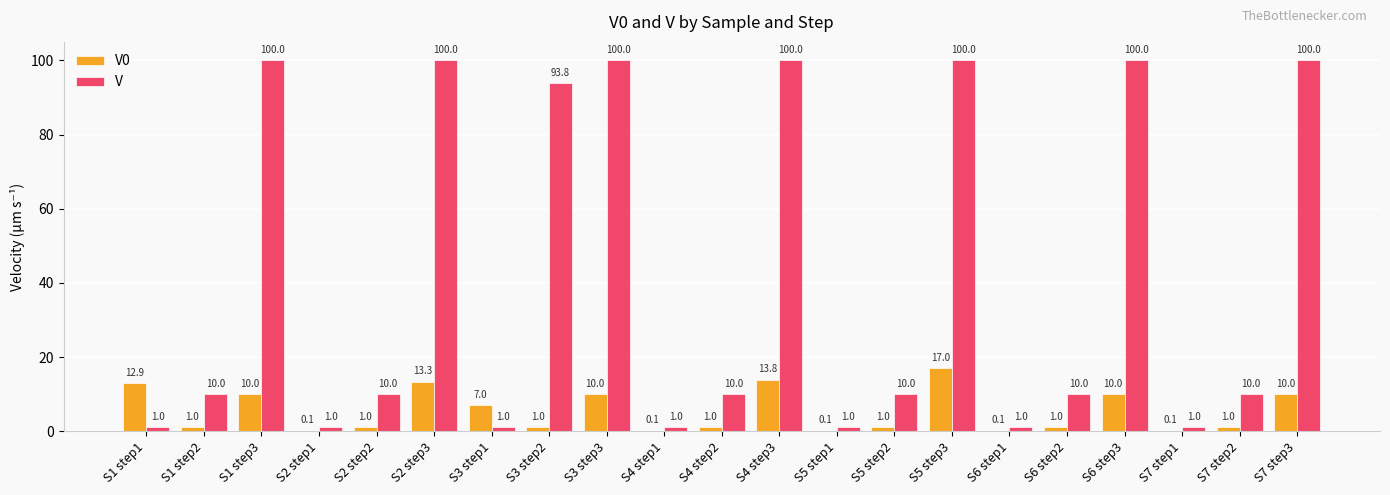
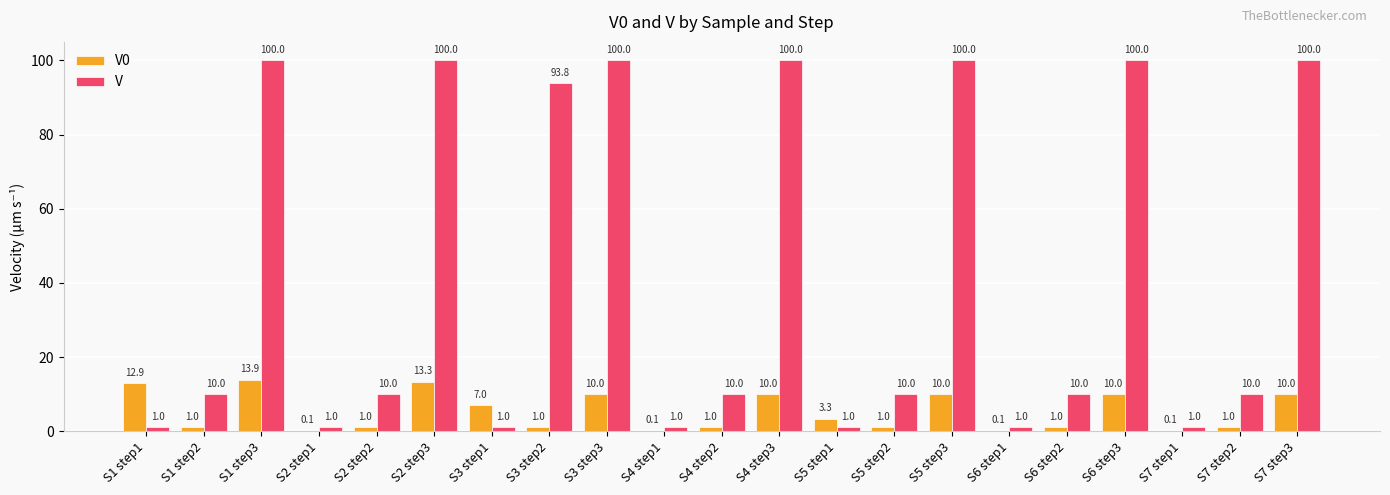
  {
    "V0": {
      "S1 step1": 12.9,
      "S1 step2": 1.0,
-     "S1 step3": 10.0,
+     "S1 step3": 13.9,
      "S2 step1": 0.1,
      "S2 step2": 1.0,
      "S2 step3": 13.3,
      "S3 step1": 7.0,
      "S3 step2": 1.0,
      "S3 step3": 10.0,
      "S4 step1": 0.1,
      "S4 step2": 1.0,
-     "S4 step3": 13.8,
-     "S5 step1": 0.1,
+     "S4 step3": 10.0,
+     "S5 step1": 3.3,
      "S5 step2": 1.0,
-     "S5 step3": 17.0,
+     "S5 step3": 10.0,
      "S6 step1": 0.1,
      "S6 step2": 1.0,
      "S6 step3": 10.0,
      "S7 step1": 0.1,
      "S7 step2": 1.0,
      "S7 step3": 10.0
    },
    "V": {
      "S1 step1": 1.0,
      "S1 step2": 10.0,
      "S1 step3": 100.0,
      "S2 step1": 1.0,
      "S2 step2": 10.0,
      "S2 step3": 100.0,
      "S3 step1": 1.0,
      "S3 step2": 93.8,
      "S3 step3": 100.0,
      "S4 step1": 1.0,
      "S4 step2": 10.0,
      "S4 step3": 100.0,
      "S5 step1": 1.0,
      "S5 step2": 10.0,
      "S5 step3": 100.0,
      "S6 step1": 1.0,
      "S6 step2": 10.0,
      "S6 step3": 100.0,
      "S7 step1": 1.0,
      "S7 step2": 10.0,
      "S7 step3": 100.0
    }
  }
